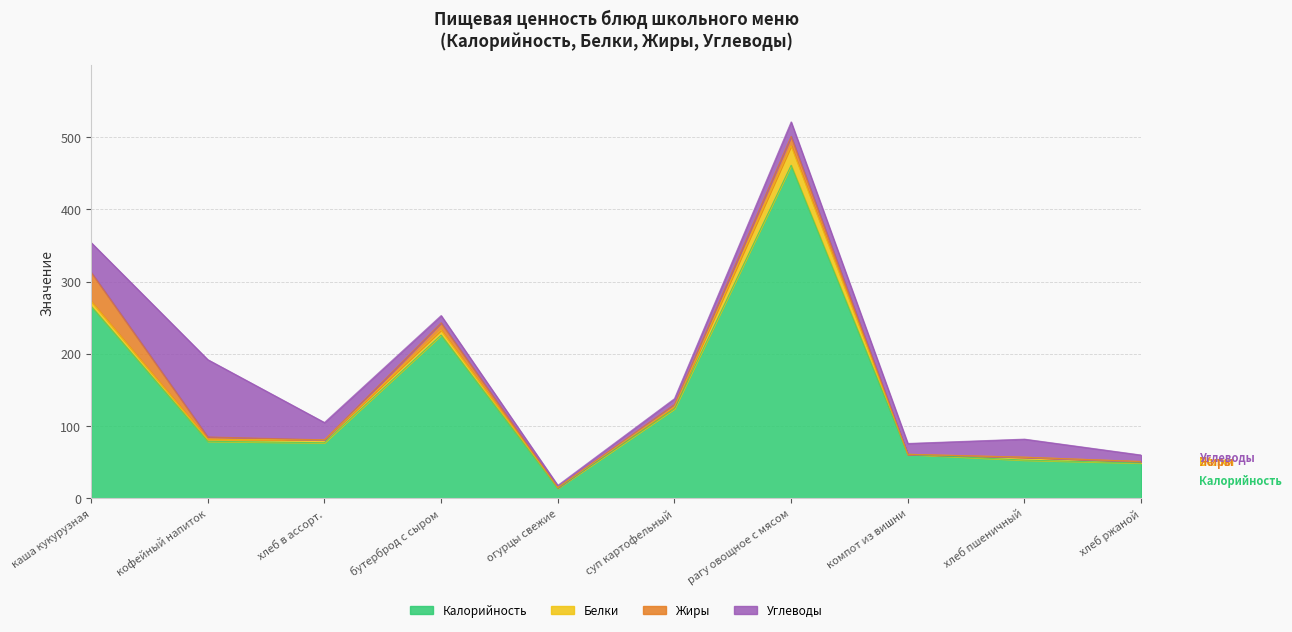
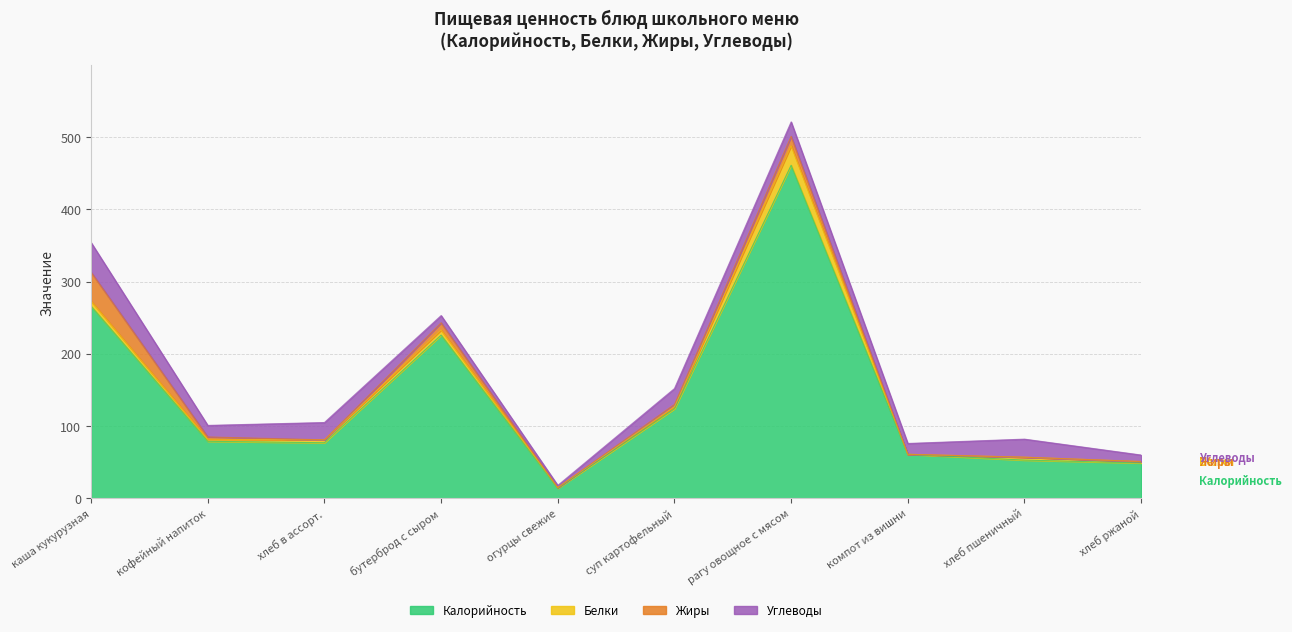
  {
    "Калорийность": {
      "каша кукурузная": 270,
      "хлеб в ассорт.": 80,
      "бутерброд с сыром": 230,
      "рагу овощное с мясом": 460,
      "хлеб пшеничный": 50
    },
    "Белки": {
      "каша кукурузная": 10,
      "бутерброд с сыром": 10,
      "рагу овощное с мясом": 30
    },
    "Жиры": {
      "каша кукурузная": 40,
      "бутерброд с сыром": 10,
      "рагу овощное с мясом": 10
    },
    "Углеводы": {
      "каша кукурузная": 40,
-     "кофейный напиток": 110,
+     "кофейный напиток": 20,
      "хлеб в ассорт.": 20,
      "бутерброд с сыром": 10,
-     "суп картофельный": 10,
+     "суп картофельный": 20,
      "рагу овощное с мясом": 20,
      "компот из вишни": 20,
      "хлеб пшеничный": 30,
      "хлеб ржаной": 10
    }
  }
